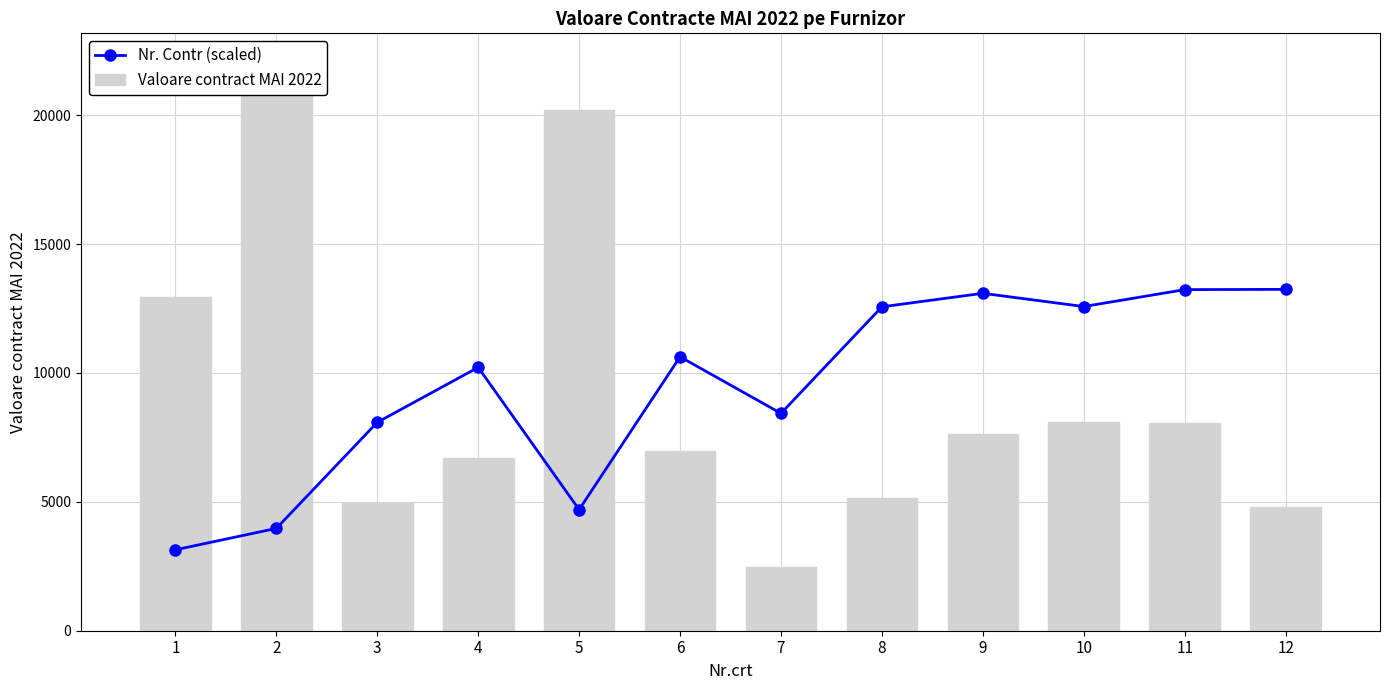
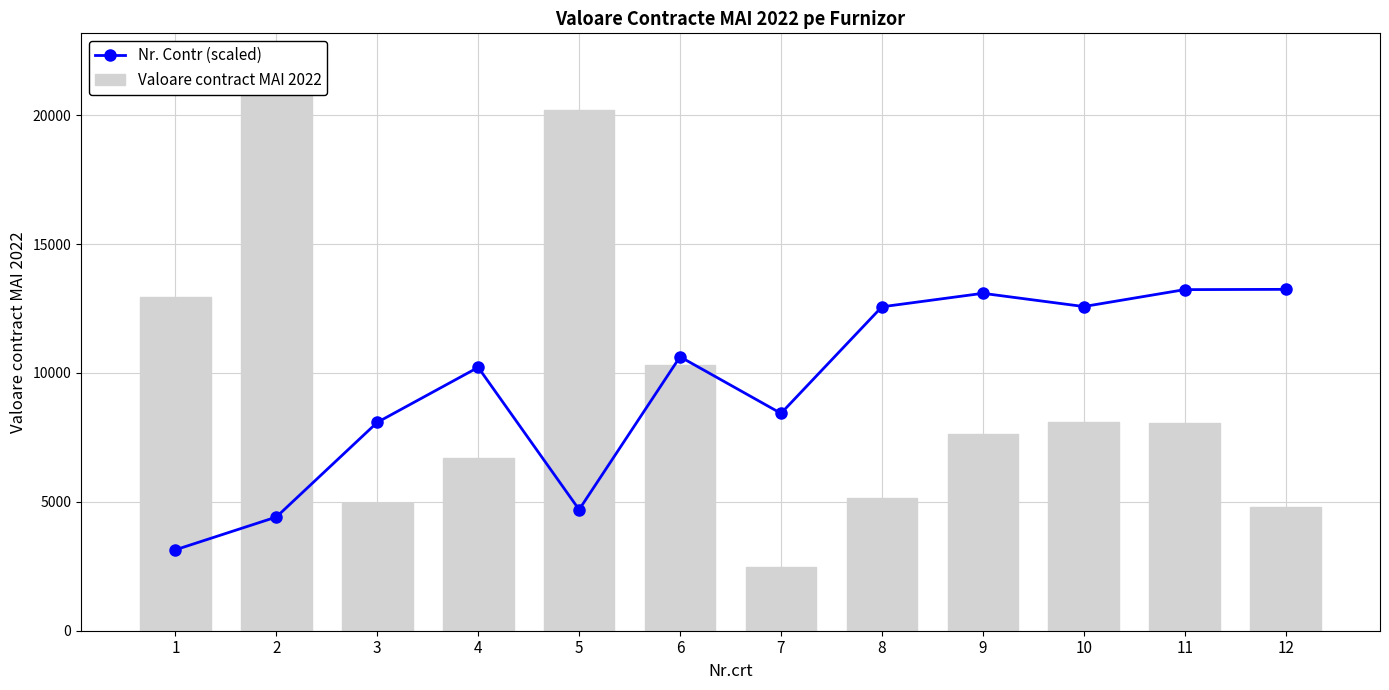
  {
    "Nr. Contr (scaled)": {
      "1": 3100,
-     "2": 4000,
+     "2": 4400,
      "3": 8100,
      "4": 10200,
      "5": 4700,
      "6": 10600,
      "7": 8400,
      "8": 12600,
      "9": 13100,
      "10": 12600,
      "11": 13200,
      "12": 13200
    },
    "Valoare contract MAI 2022": {
      "1": 12900,
      "3": 5000,
      "4": 6700,
      "5": 20200,
-     "6": 7000,
+     "6": 10300,
      "7": 2500,
      "8": 5100,
      "9": 7600,
      "10": 8100,
      "11": 8100,
      "12": 4800
    }
  }
